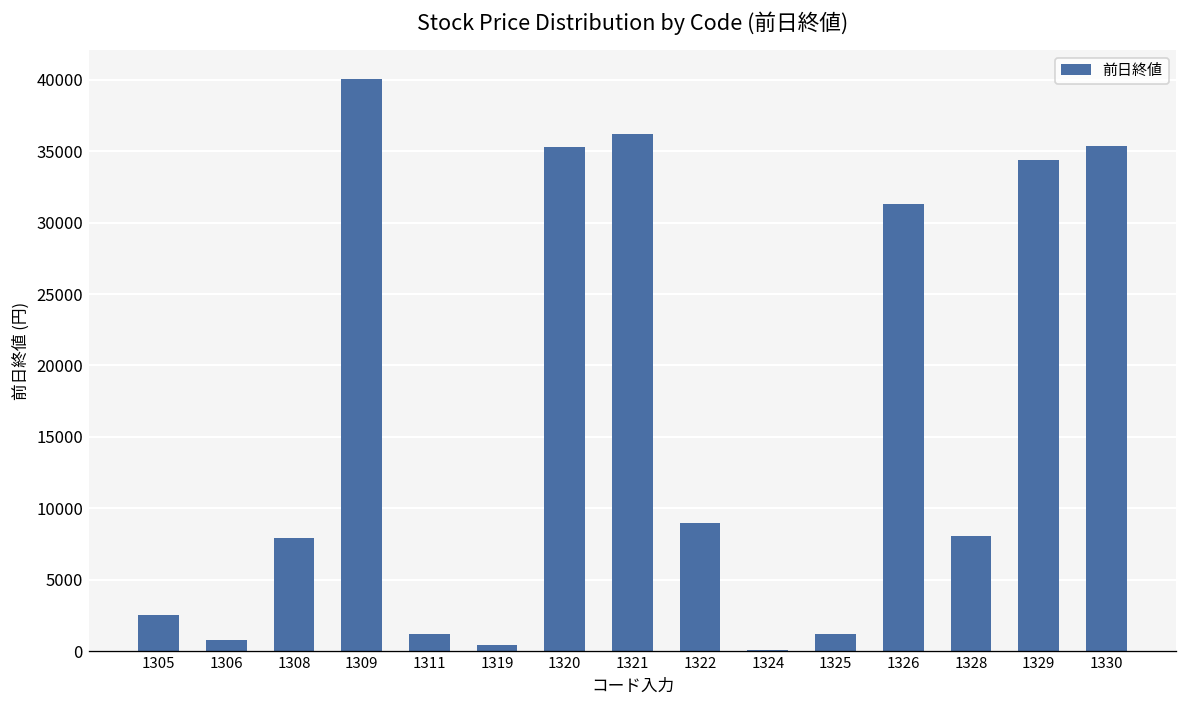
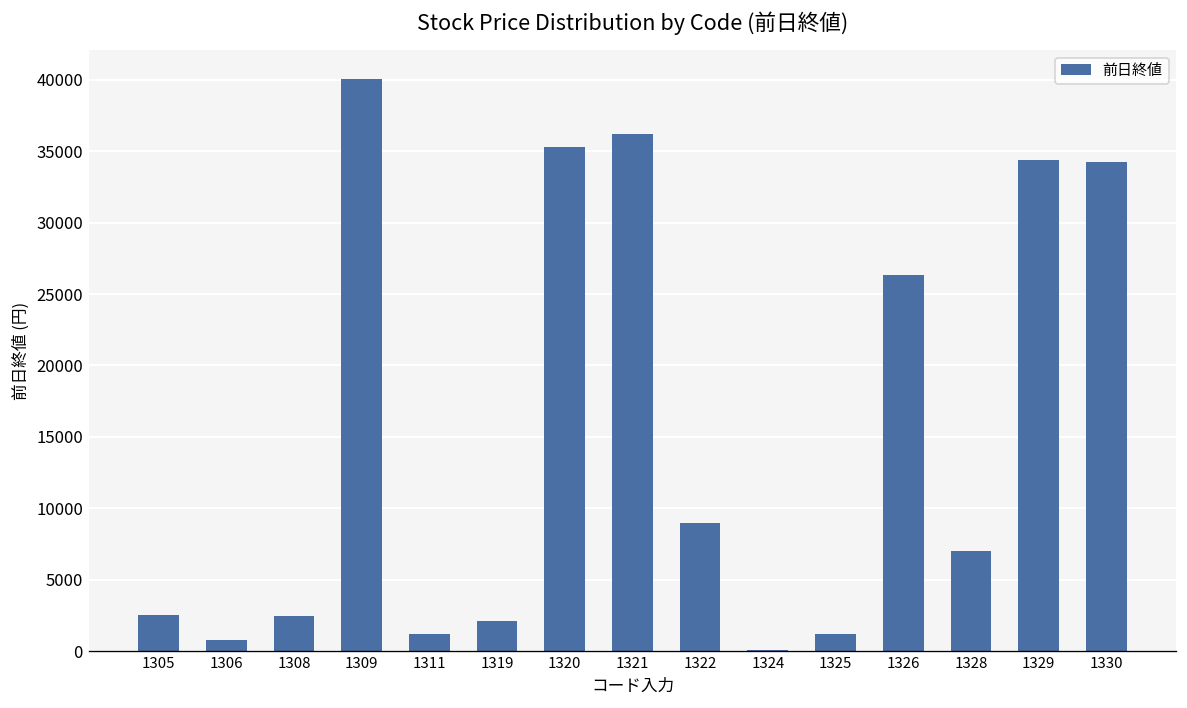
  {
    "1305": 2500,
    "1306": 700,
-   "1308": 7900,
+   "1308": 2400,
    "1309": 40100,
    "1311": 1200,
-   "1319": 400,
+   "1319": 2100,
    "1320": 35300,
    "1321": 36200,
    "1322": 9000,
    "1325": 1200,
-   "1326": 31300,
-   "1328": 8100,
+   "1326": 26300,
+   "1328": 7000,
    "1329": 34400,
-   "1330": 35300
+   "1330": 34200
  }
